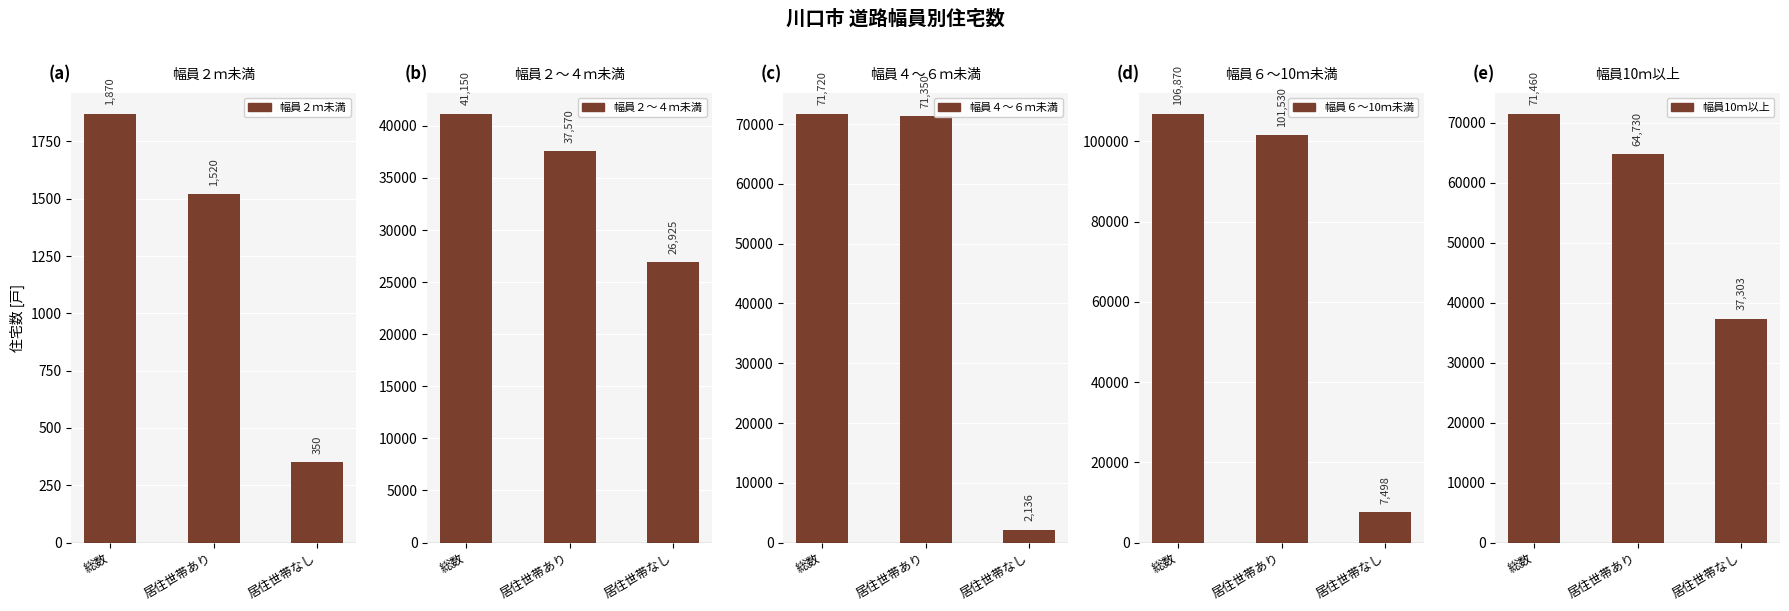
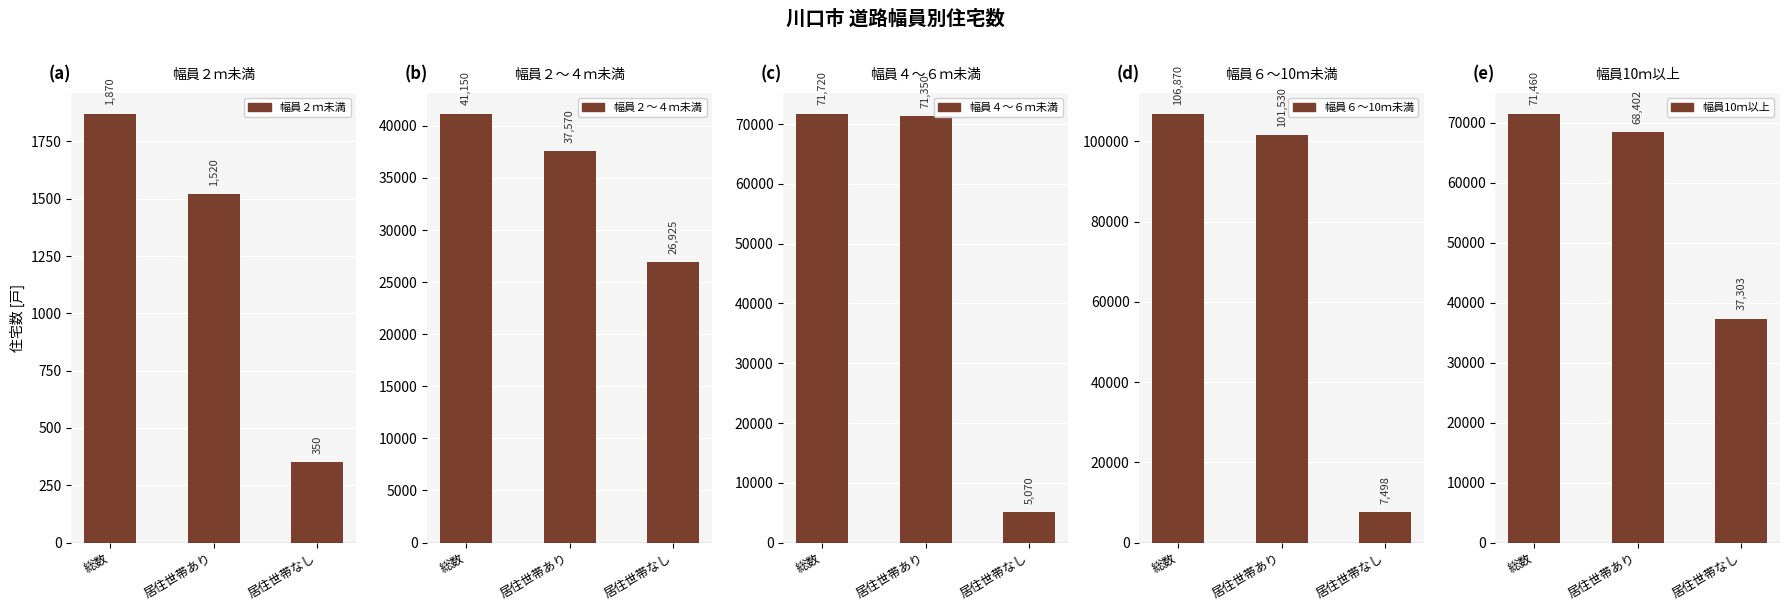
  {
    "幅員２ｍ未満": {
      "総数": "1,870",
      "居住世帯あり": "1,520",
      "居住世帯なし": "350"
    },
    "幅員２～４ｍ未満": {
      "総数": "41,150",
      "居住世帯あり": "37,570",
      "居住世帯なし": "26,925"
    },
    "幅員４～６ｍ未満": {
      "総数": "71,720",
      "居住世帯あり": "71,350",
-     "居住世帯なし": "2,136"
+     "居住世帯なし": "5,070"
    },
    "幅員６～10ｍ未満": {
      "総数": "106,870",
      "居住世帯あり": "101,530",
      "居住世帯なし": "7,498"
    },
    "幅員10ｍ以上": {
      "総数": "71,460",
-     "居住世帯あり": "64,730",
+     "居住世帯あり": "68,402",
      "居住世帯なし": "37,303"
    }
  }
